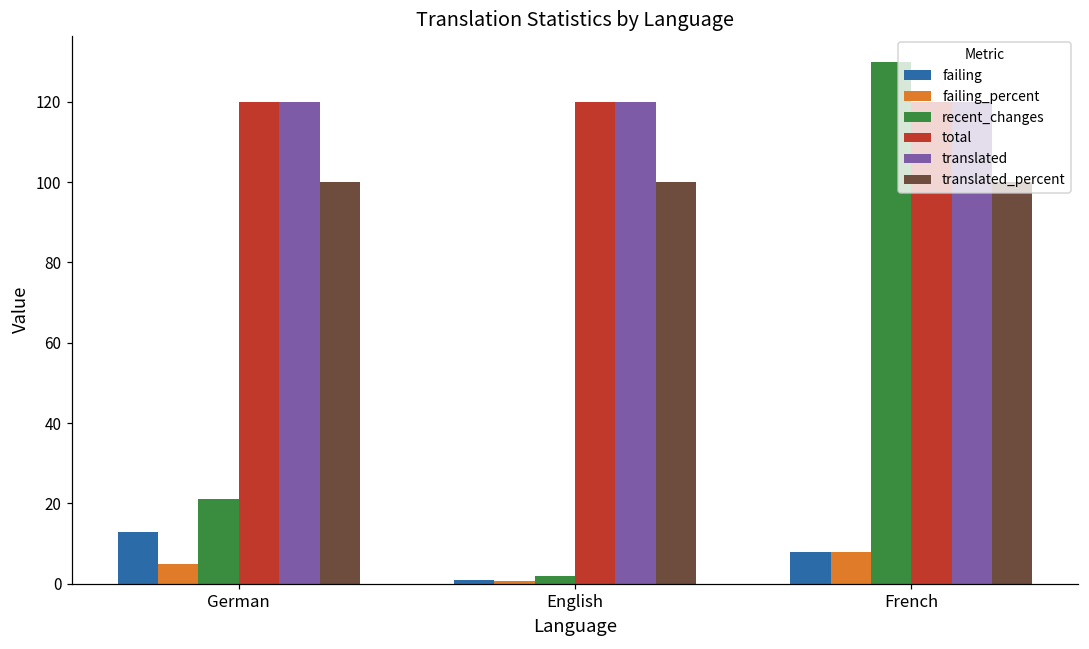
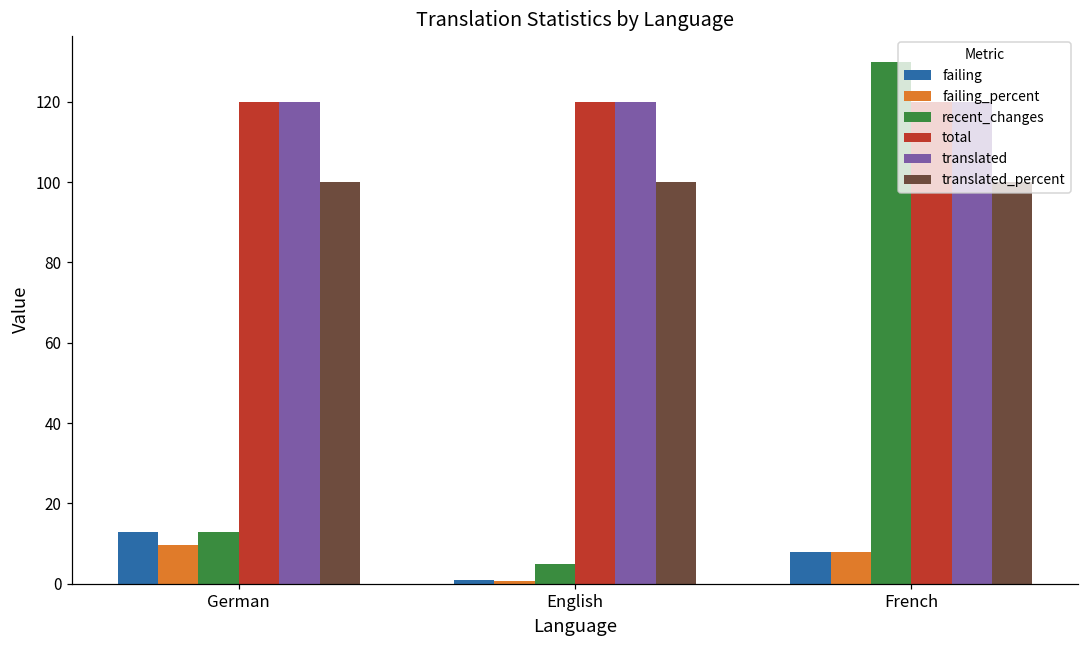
  {
    "failing": {
      "German": 13,
      "English": 1,
      "French": 8
    },
    "failing_percent": {
-     "German": 5,
+     "German": 10,
      "English": 1,
      "French": 8
    },
    "recent_changes": {
-     "German": 21,
-     "English": 2,
+     "German": 13,
+     "English": 5,
      "French": 130
    },
    "total": {
      "German": 120,
      "English": 120
    },
    "translated": {
      "German": 120,
      "English": 120
    },
    "translated_percent": {
      "German": 100,
      "English": 100
    }
  }
